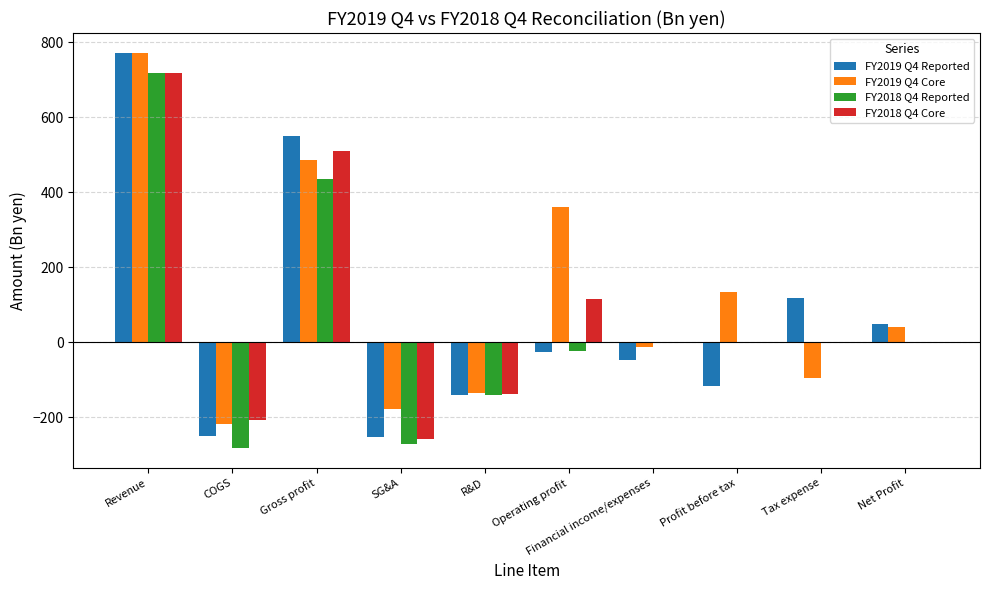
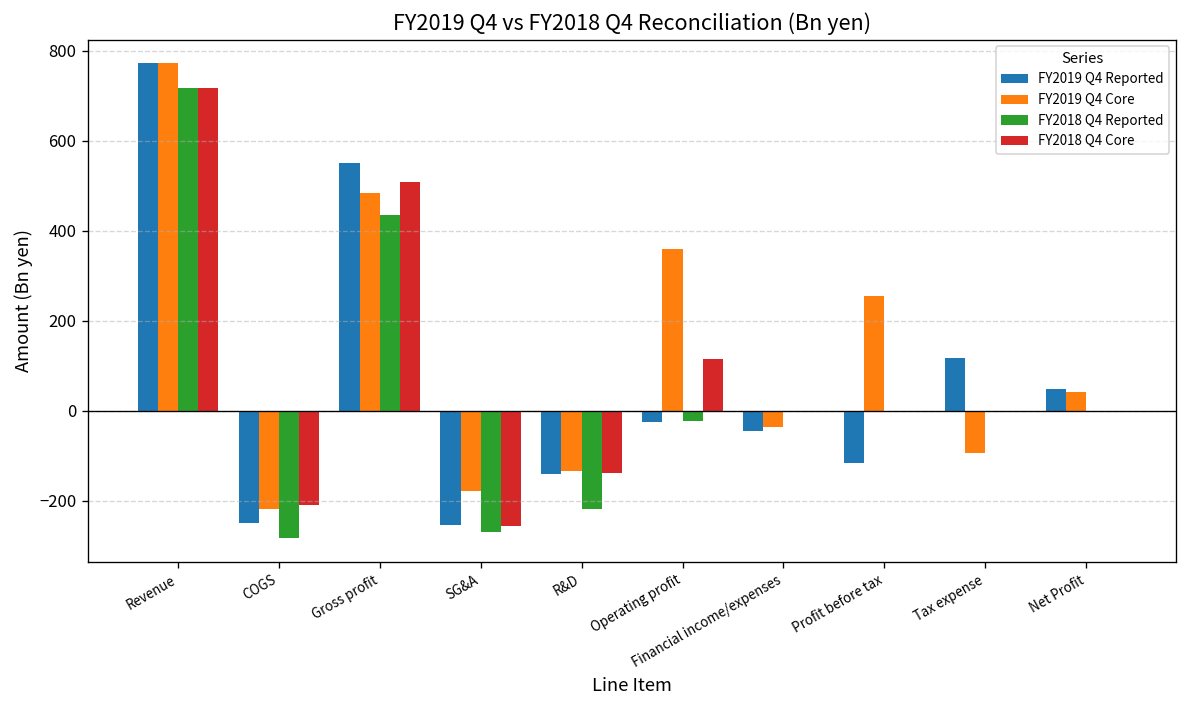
  {
    "FY2019 Q4 Reported": {
      "Revenue": 770,
      "COGS": -250,
      "Gross profit": 550,
      "SG&A": -250,
      "R&D": -140,
      "Operating profit": -30,
      "Financial income/expenses": -50,
      "Profit before tax": -120,
      "Tax expense": 120,
      "Net Profit": 50
    },
    "FY2019 Q4 Core": {
      "Revenue": 770,
      "COGS": -220,
      "Gross profit": 480,
      "SG&A": -180,
      "R&D": -130,
      "Operating profit": 360,
-     "Financial income/expenses": -10,
-     "Profit before tax": 140,
+     "Financial income/expenses": -40,
+     "Profit before tax": 260,
      "Tax expense": -90,
      "Net Profit": 40
    },
    "FY2018 Q4 Reported": {
      "Revenue": 720,
      "COGS": -280,
      "Gross profit": 440,
      "SG&A": -270,
-     "R&D": -140,
+     "R&D": -220,
      "Operating profit": -20,
      "Financial income/expenses": 0,
      "Profit before tax": 0,
      "Tax expense": 0,
      "Net Profit": 0
    },
    "FY2018 Q4 Core": {
      "Revenue": 720,
      "COGS": -210,
      "Gross profit": 510,
      "SG&A": -260,
      "R&D": -140,
      "Operating profit": 110,
      "Financial income/expenses": 0,
      "Profit before tax": 0,
      "Tax expense": 0,
      "Net Profit": 0
    }
  }
